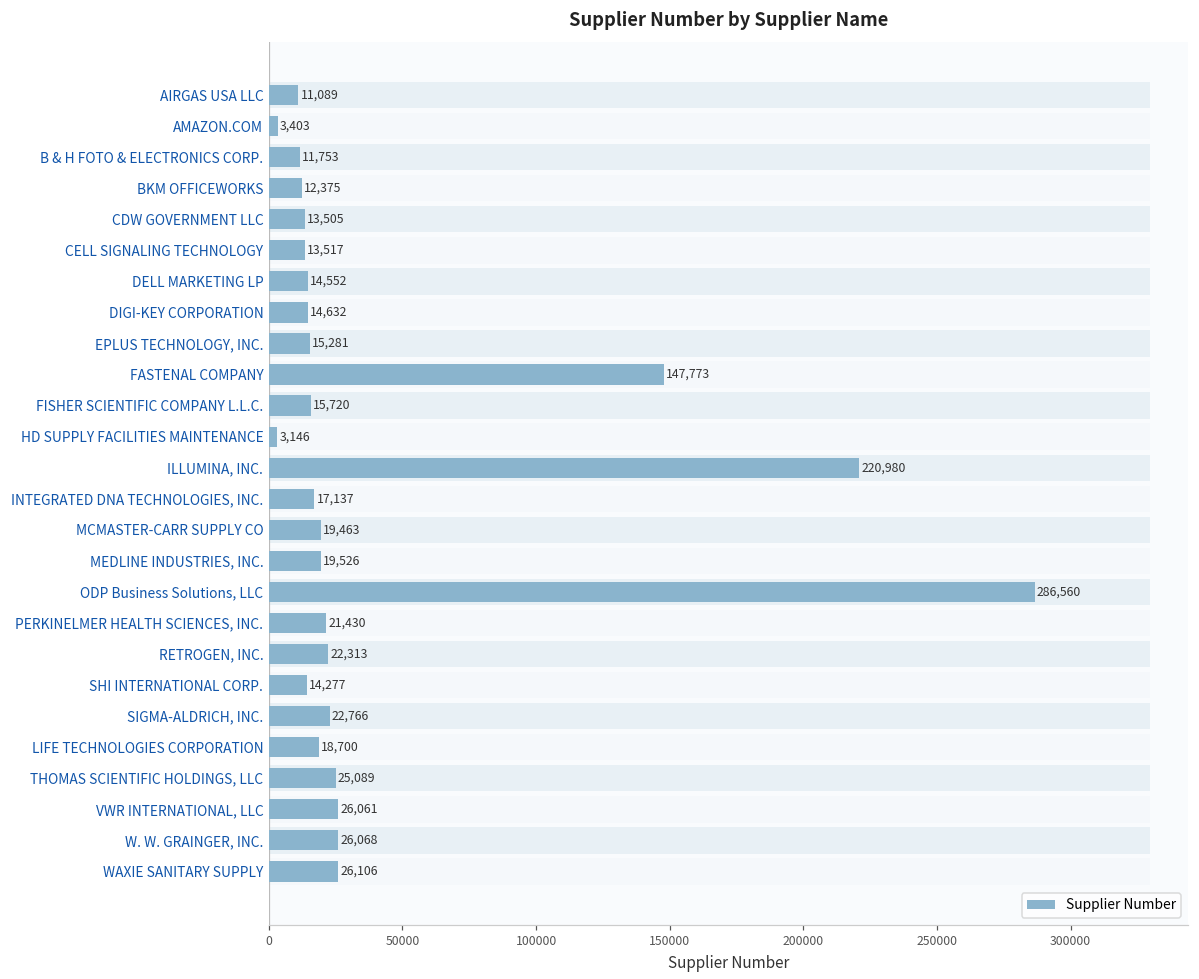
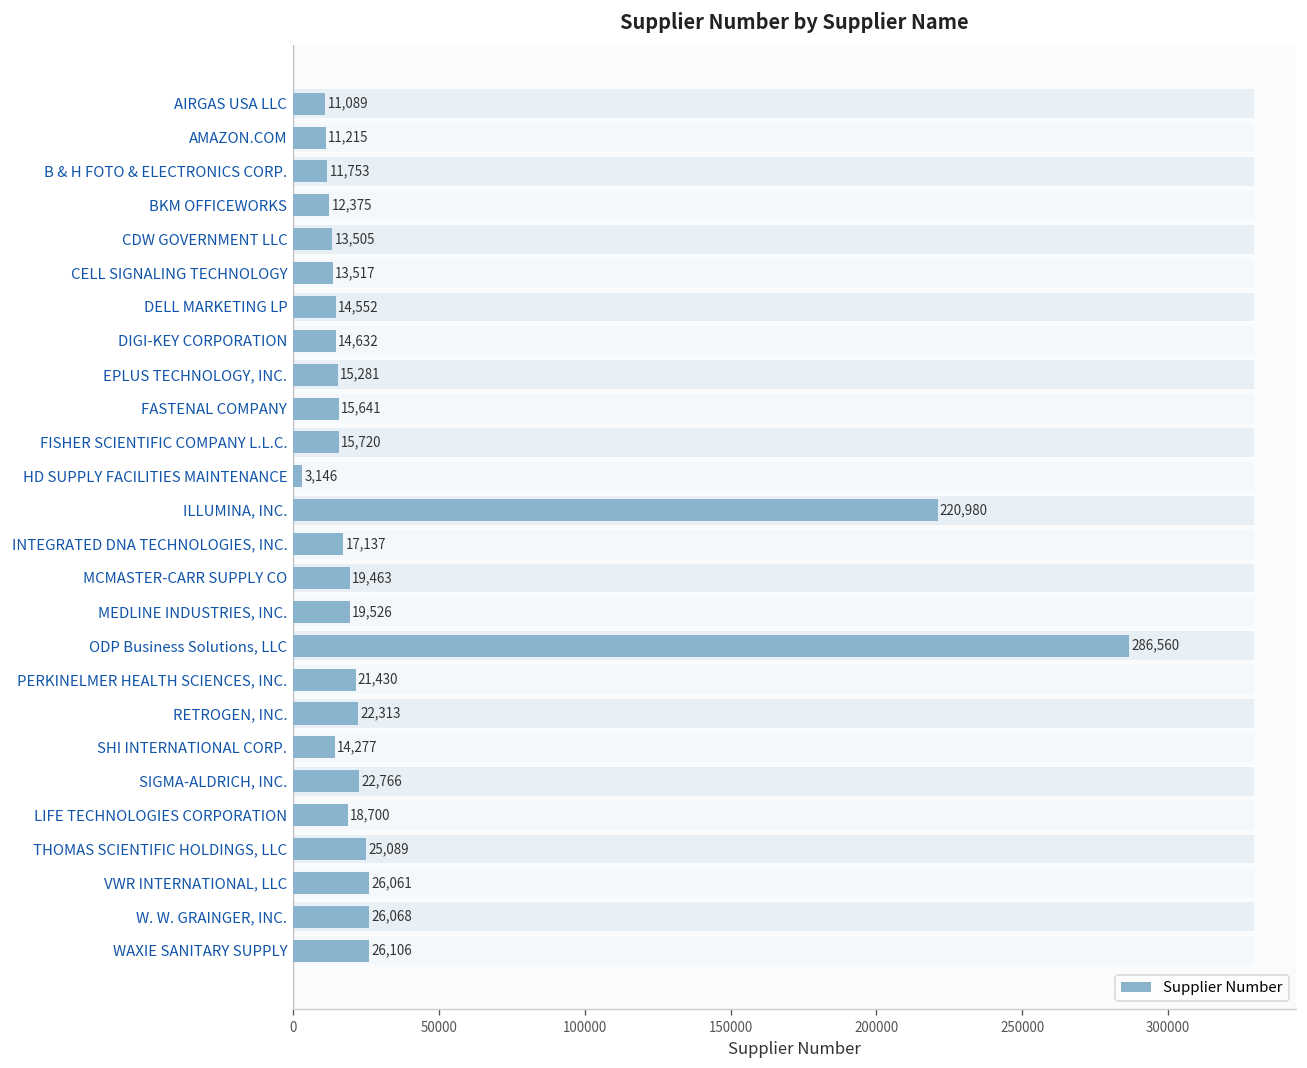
  {
    "Supplier Number": {
-     "AMAZON.COM": "3,403",
-     "FASTENAL COMPANY": "147,773"
+     "AMAZON.COM": "11,215",
+     "FASTENAL COMPANY": "15,641"
    }
  }
